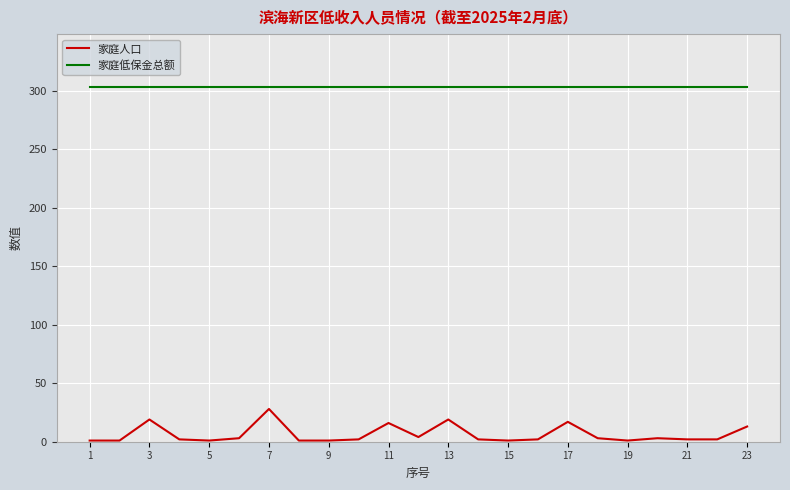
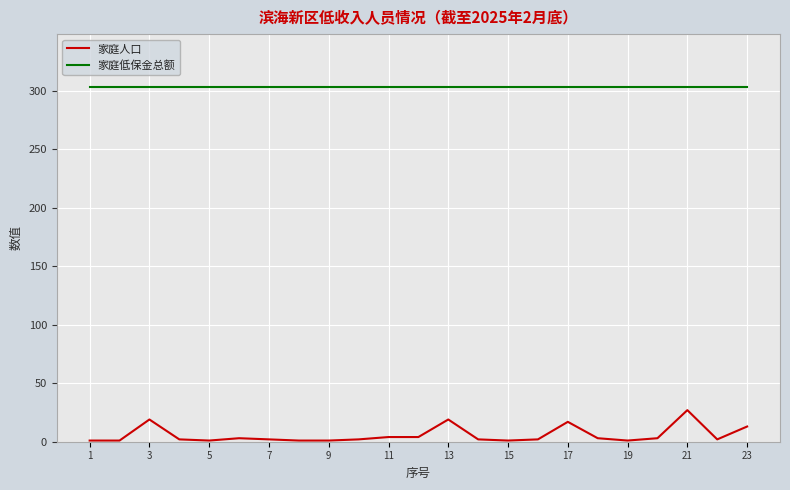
  {
    "家庭人口": {
      "1": 1,
      "3": 19,
      "5": 1,
-     "7": 28,
+     "7": 2,
      "9": 1,
-     "11": 16,
+     "11": 4,
      "13": 19,
      "15": 1,
      "17": 17,
      "19": 1,
-     "21": 2,
+     "21": 27,
      "23": 13
    },
    "家庭低保金总额": {
      "1": 303,
      "3": 303,
      "5": 303,
      "7": 303,
      "9": 303,
      "11": 303,
      "13": 303,
      "15": 303,
      "17": 303,
      "19": 303,
      "21": 303,
      "23": 303
    }
  }
